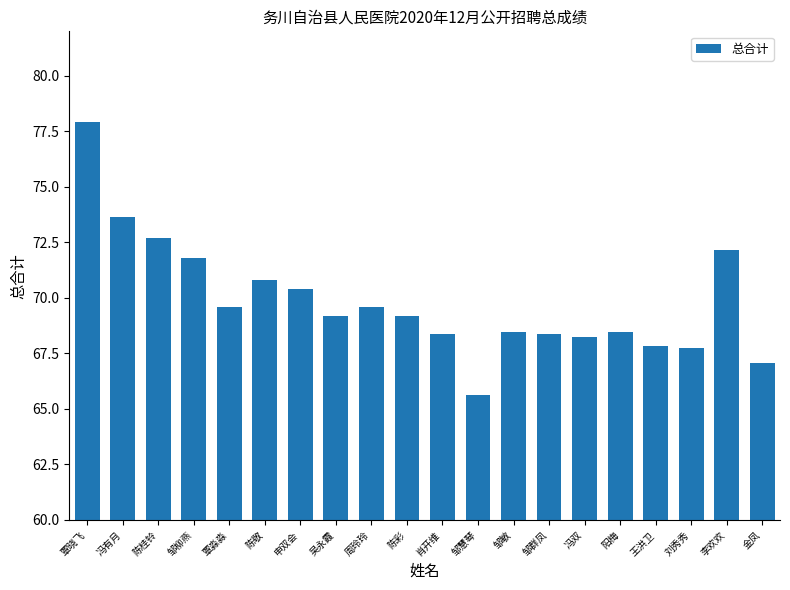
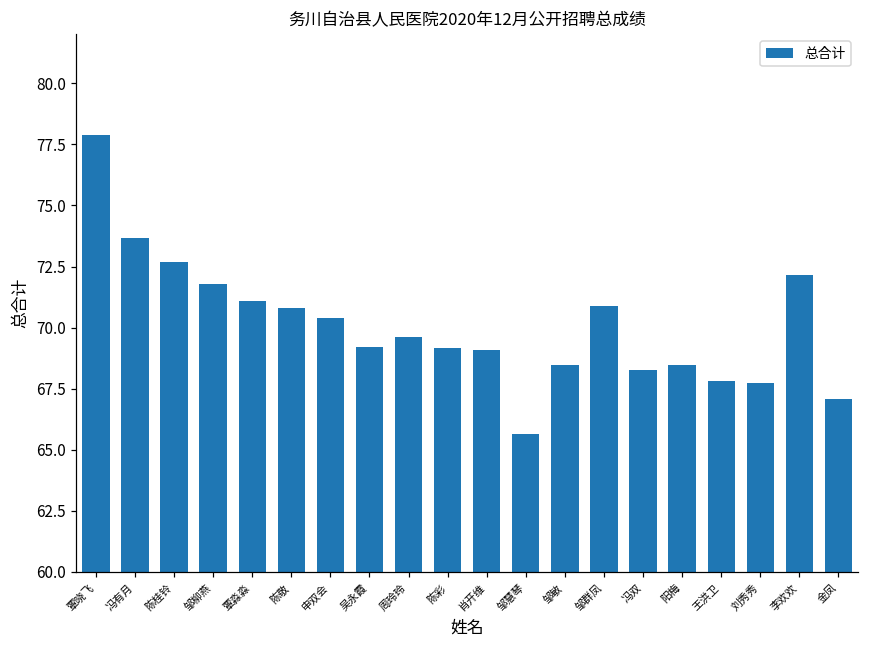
  {
    "覃晓飞": 77.9,
    "冯有月": 73.7,
    "陈桂铃": 72.7,
    "邹柳燕": 71.8,
-   "覃淼淼": 69.6,
+   "覃淼淼": 71.1,
    "陈敬": 70.8,
    "申双会": 70.4,
    "吴永霞": 69.2,
    "周玲玲": 69.6,
    "陈彩": 69.2,
-   "肖开维": 68.4,
+   "肖开维": 69.1,
    "邹慧琴": 65.6,
    "邹敏": 68.5,
-   "邹群凤": 68.4,
+   "邹群凤": 70.9,
    "冯双": 68.3,
    "阳梅": 68.5,
    "王洪卫": 67.8,
    "刘秀秀": 67.7,
    "李欢欢": 72.1,
    "金凤": 67.1
  }
